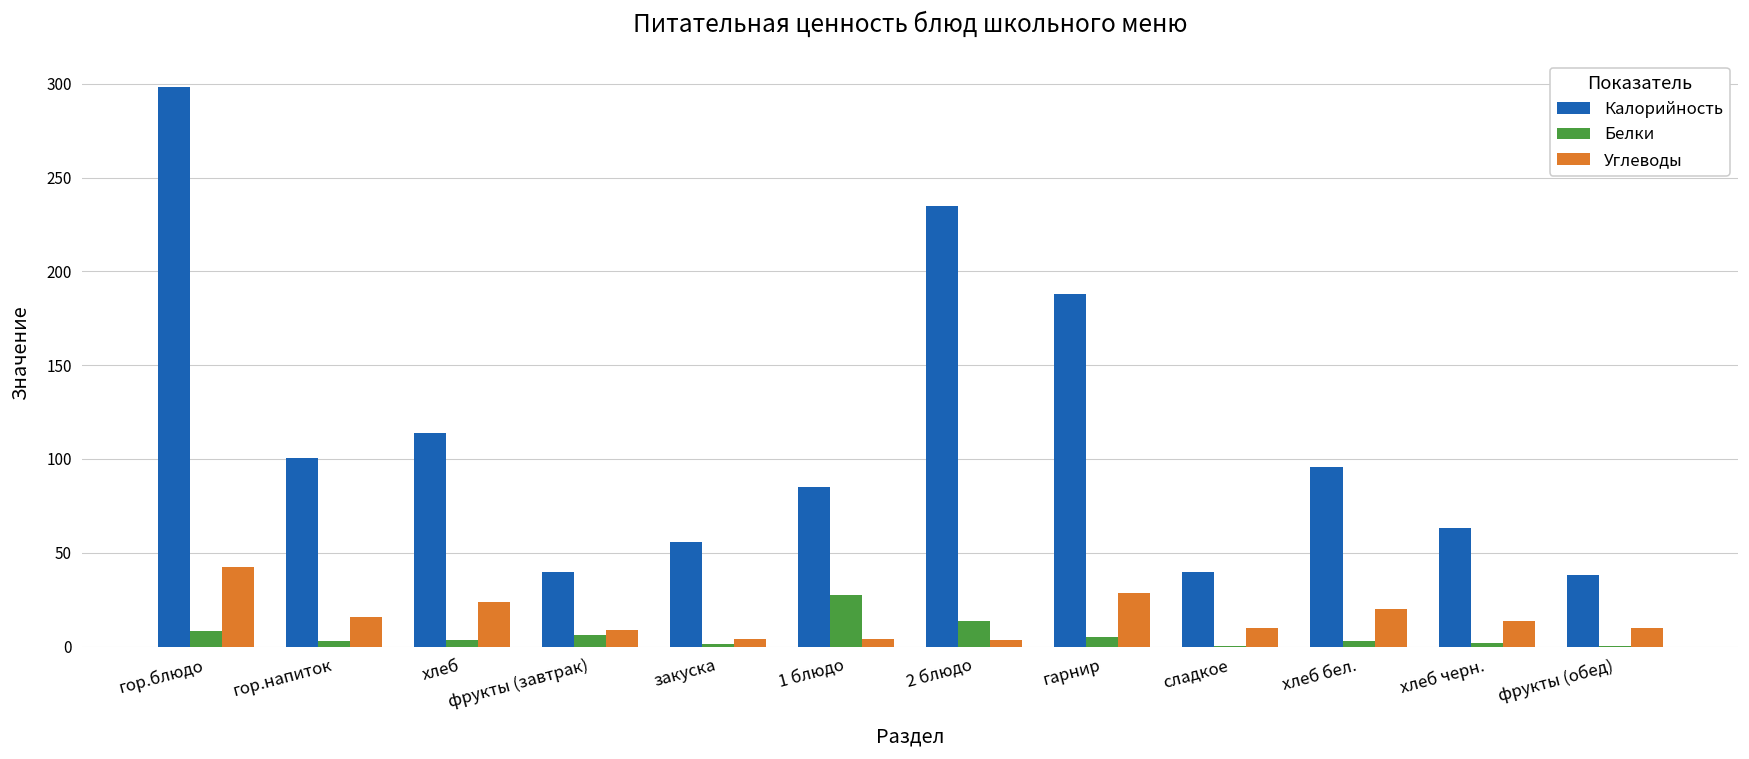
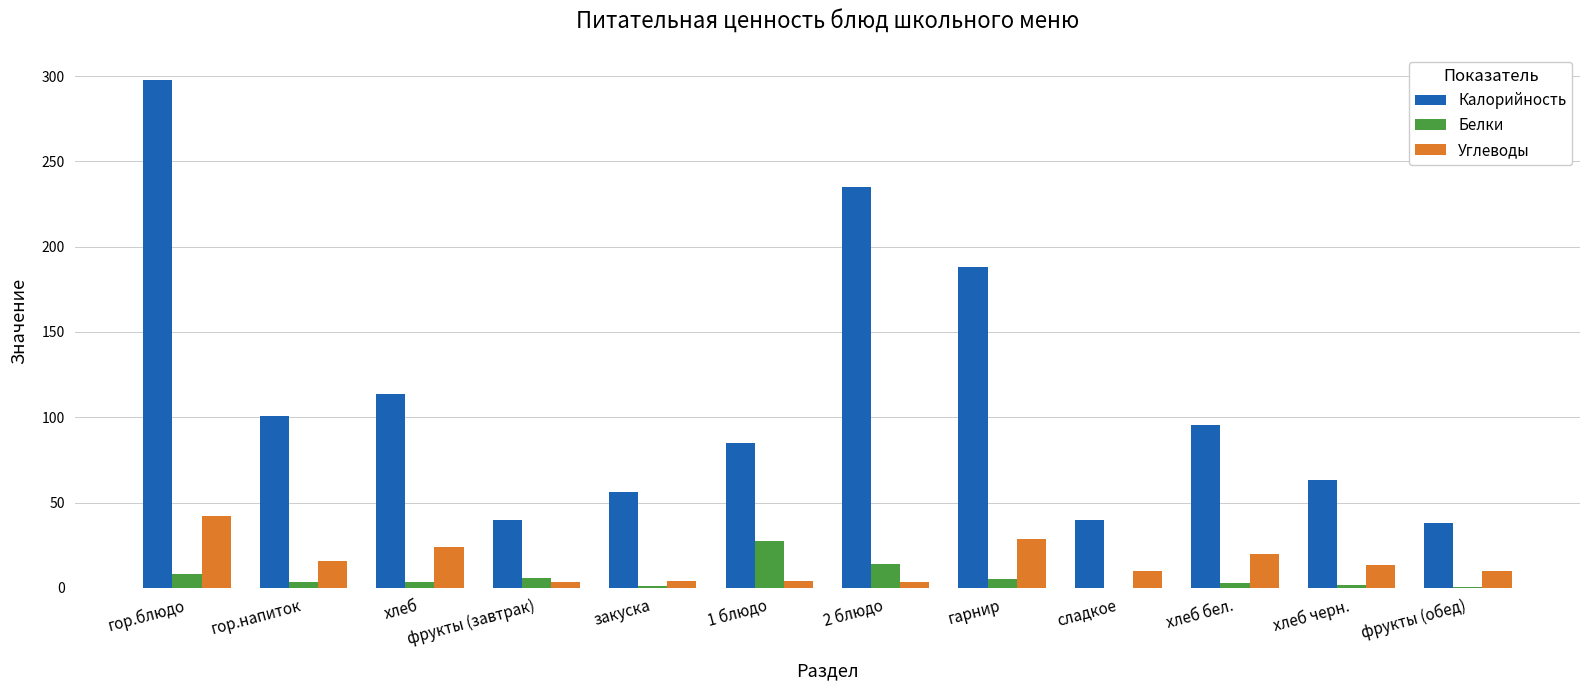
  {
    "Калорийность": {
      "гор.блюдо": 298,
      "гор.напиток": 101,
      "хлеб": 114,
      "фрукты (завтрак)": 40,
      "закуска": 56,
      "1 блюдо": 85,
      "2 блюдо": 235,
      "гарнир": 188,
      "сладкое": 40,
      "хлеб бел.": 96,
      "хлеб черн.": 63,
      "фрукты (обед)": 38
    },
    "Белки": {
      "гор.блюдо": 8,
      "гор.напиток": 3,
      "хлеб": 3,
      "фрукты (завтрак)": 6,
      "1 блюдо": 28,
      "2 блюдо": 14,
      "гарнир": 5,
      "хлеб бел.": 3,
      "хлеб черн.": 2
    },
    "Углеводы": {
      "гор.блюдо": 42,
      "гор.напиток": 16,
      "хлеб": 24,
-     "фрукты (завтрак)": 9,
+     "фрукты (завтрак)": 3,
      "закуска": 4,
      "1 блюдо": 4,
      "2 блюдо": 3,
      "гарнир": 29,
      "сладкое": 10,
      "хлеб бел.": 20,
      "хлеб черн.": 14,
      "фрукты (обед)": 10
    }
  }
